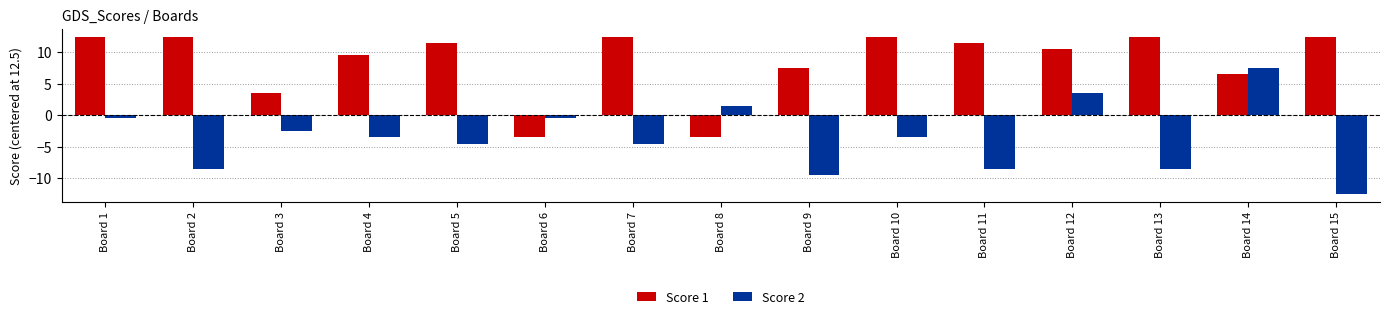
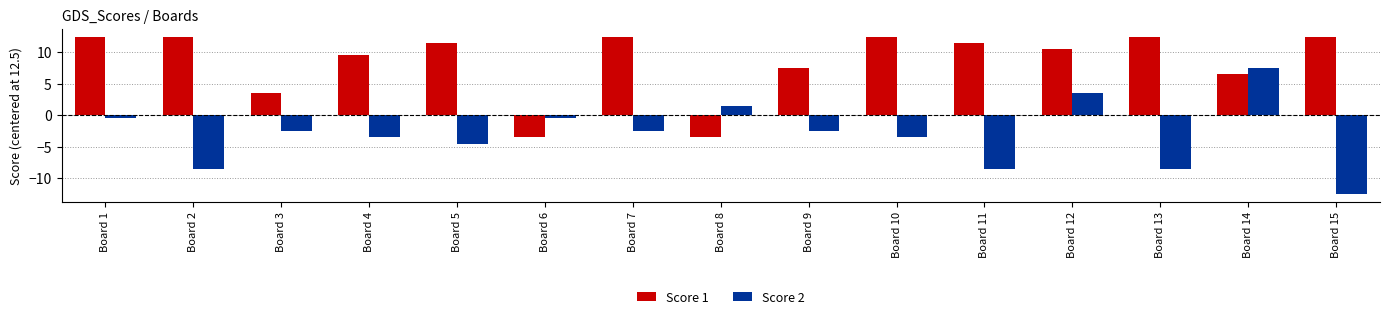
  {
    "Score 1": {
      "Board 1": 13,
      "Board 2": 13,
      "Board 3": 4,
      "Board 4": 10,
      "Board 5": 12,
      "Board 6": -4,
      "Board 7": 13,
      "Board 8": -4,
      "Board 9": 8,
      "Board 10": 13,
      "Board 11": 12,
      "Board 12": 11,
      "Board 13": 13,
      "Board 14": 7,
      "Board 15": 13
    },
    "Score 2": {
      "Board 1": -1,
      "Board 2": -9,
      "Board 3": -3,
      "Board 4": -4,
      "Board 5": -5,
      "Board 6": -1,
-     "Board 7": -5,
+     "Board 7": -3,
      "Board 8": 2,
-     "Board 9": -10,
+     "Board 9": -3,
      "Board 10": -4,
      "Board 11": -9,
      "Board 12": 4,
      "Board 13": -9,
      "Board 14": 8,
      "Board 15": -13
    }
  }
